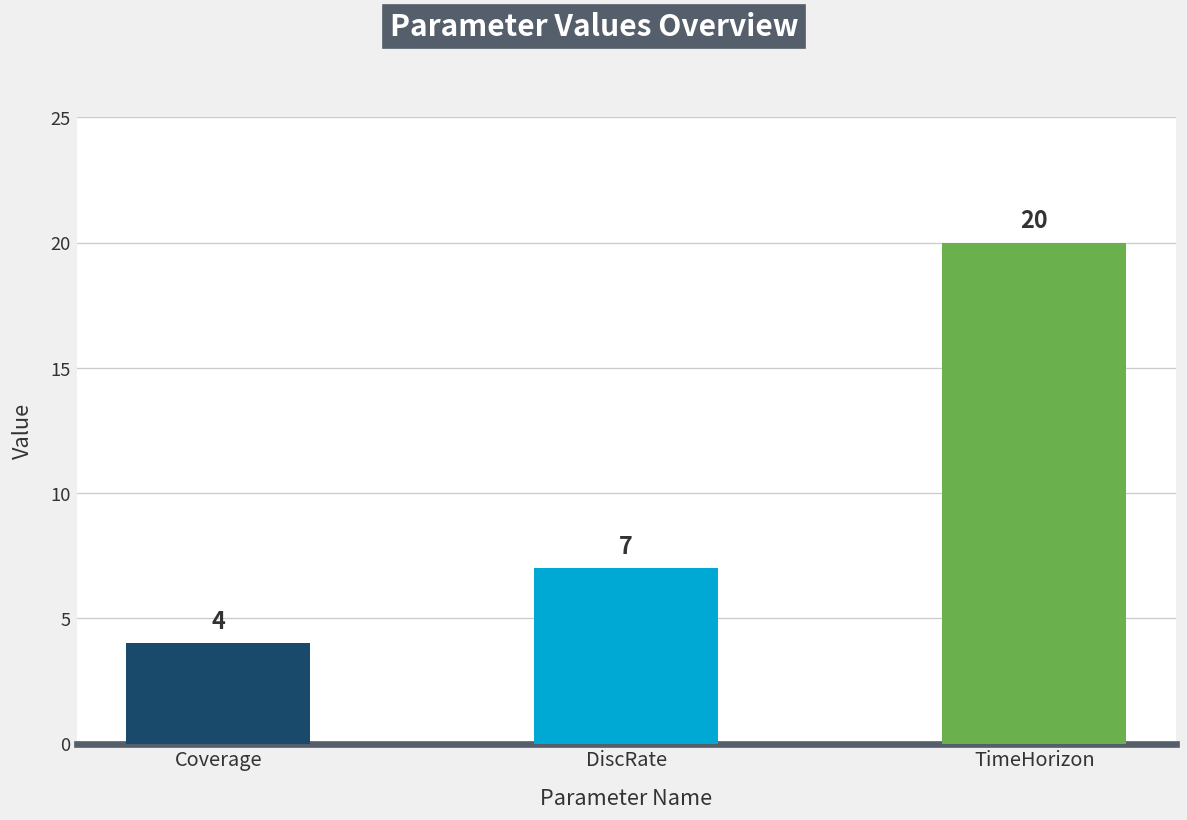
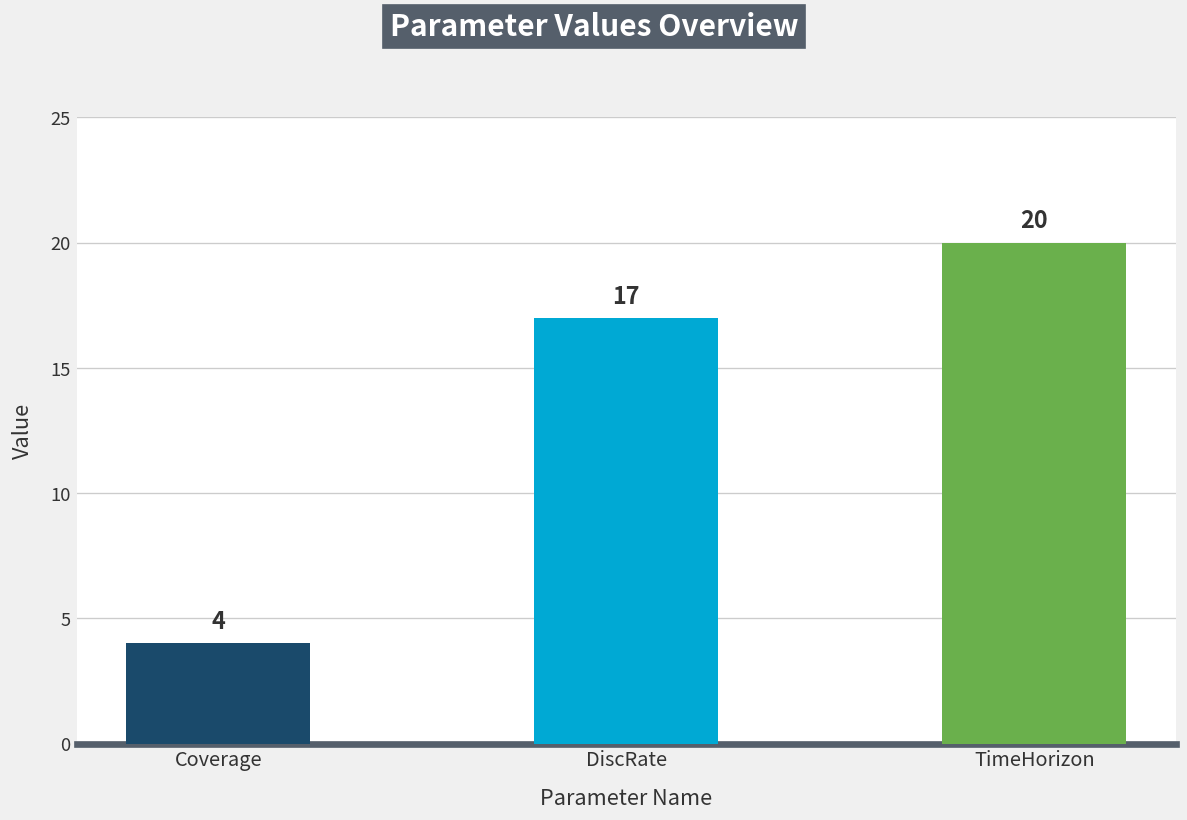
  {
    "Coverage": 4,
-   "DiscRate": 7,
+   "DiscRate": 17,
    "TimeHorizon": 20
  }
